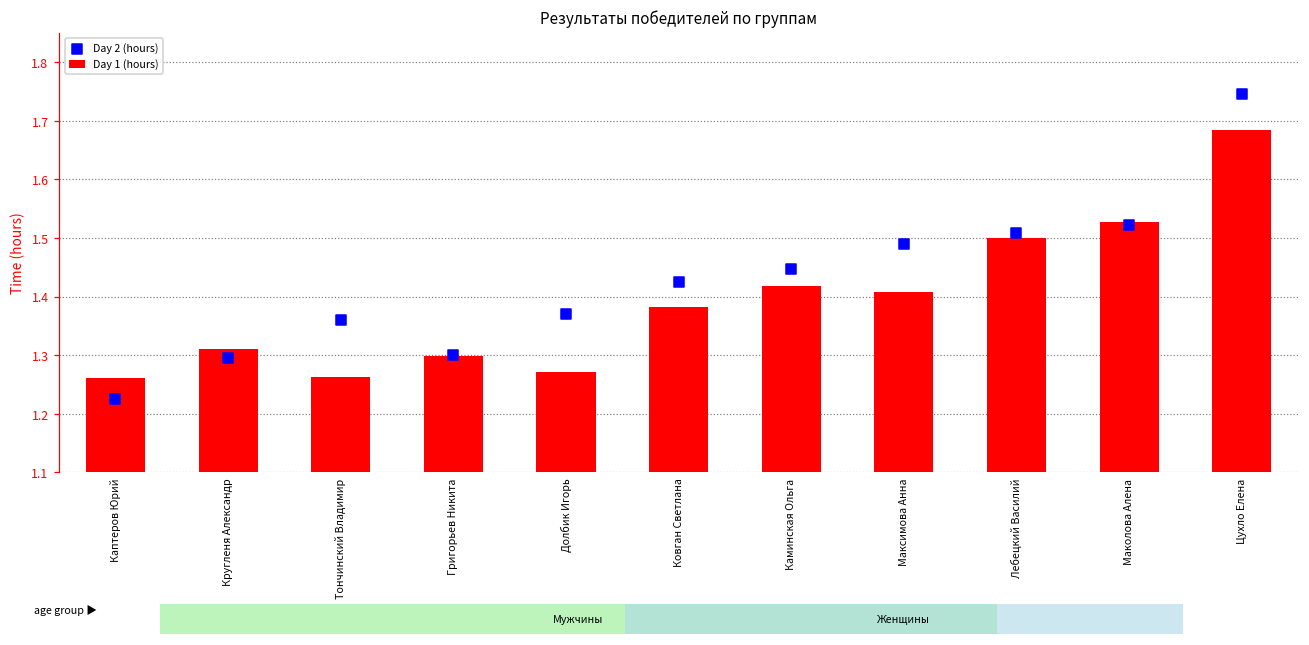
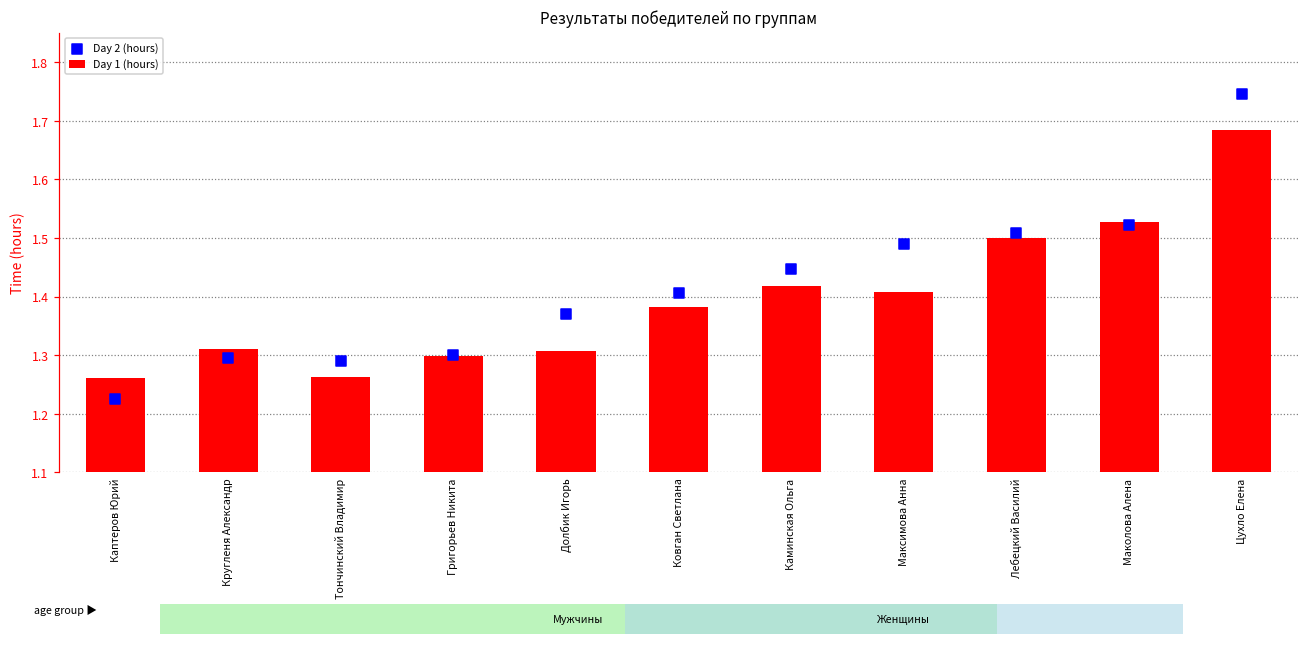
  {
    "Day 1 (hours)": {
      "Каптеров Юрий": 1.26,
      "Кругленя Александр": 1.31,
      "Тончинский Владимир": 1.26,
      "Григорьев Никита": 1.30,
-     "Долбик Игорь": 1.27,
+     "Долбик Игорь": 1.31,
      "Ковган Светлана": 1.38,
      "Каминская Ольга": 1.42,
      "Максимова Анна": 1.41,
      "Лебецкий Василий": 1.50,
      "Маколова Алена": 1.53,
      "Цухло Елена": 1.68
    },
    "Day 2 (hours)": {
-     "Тончинский Владимир": 1.36,
-     "Ковган Светлана": 1.43
+     "Тончинский Владимир": 1.29,
+     "Ковган Светлана": 1.41
    }
  }
